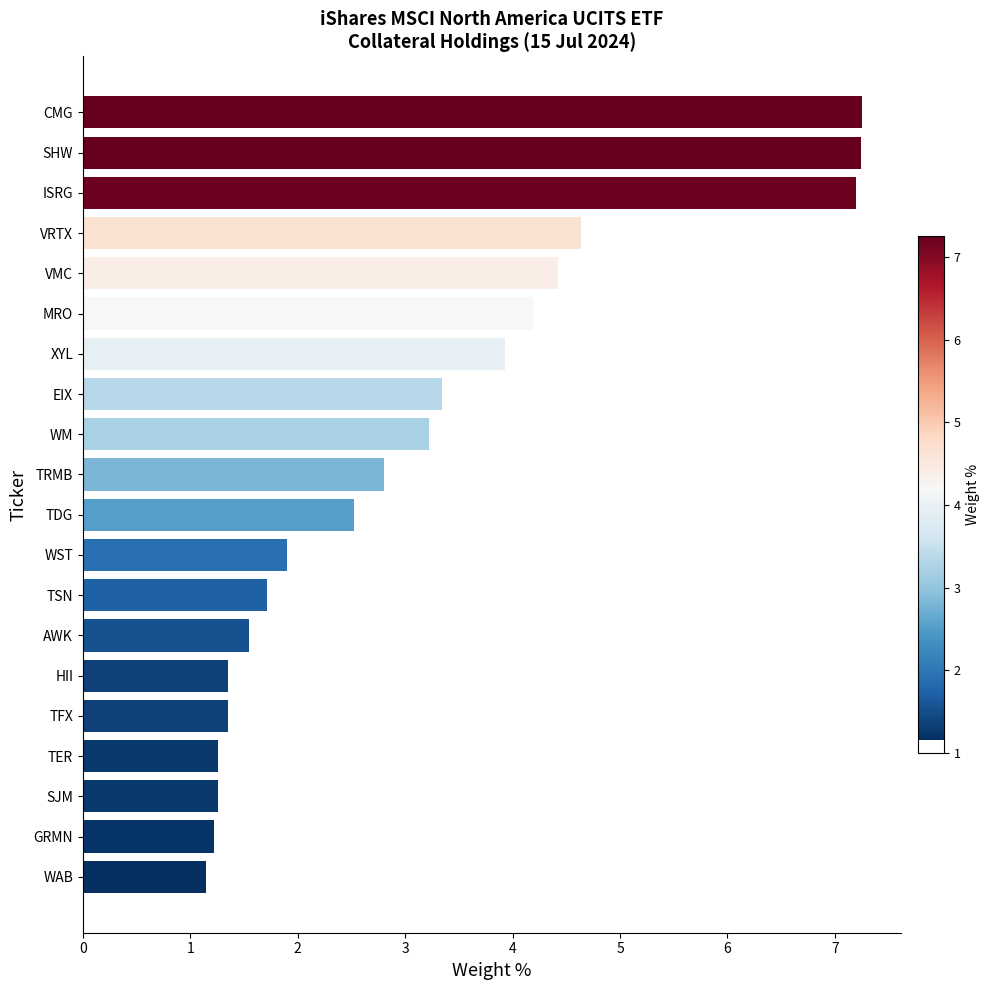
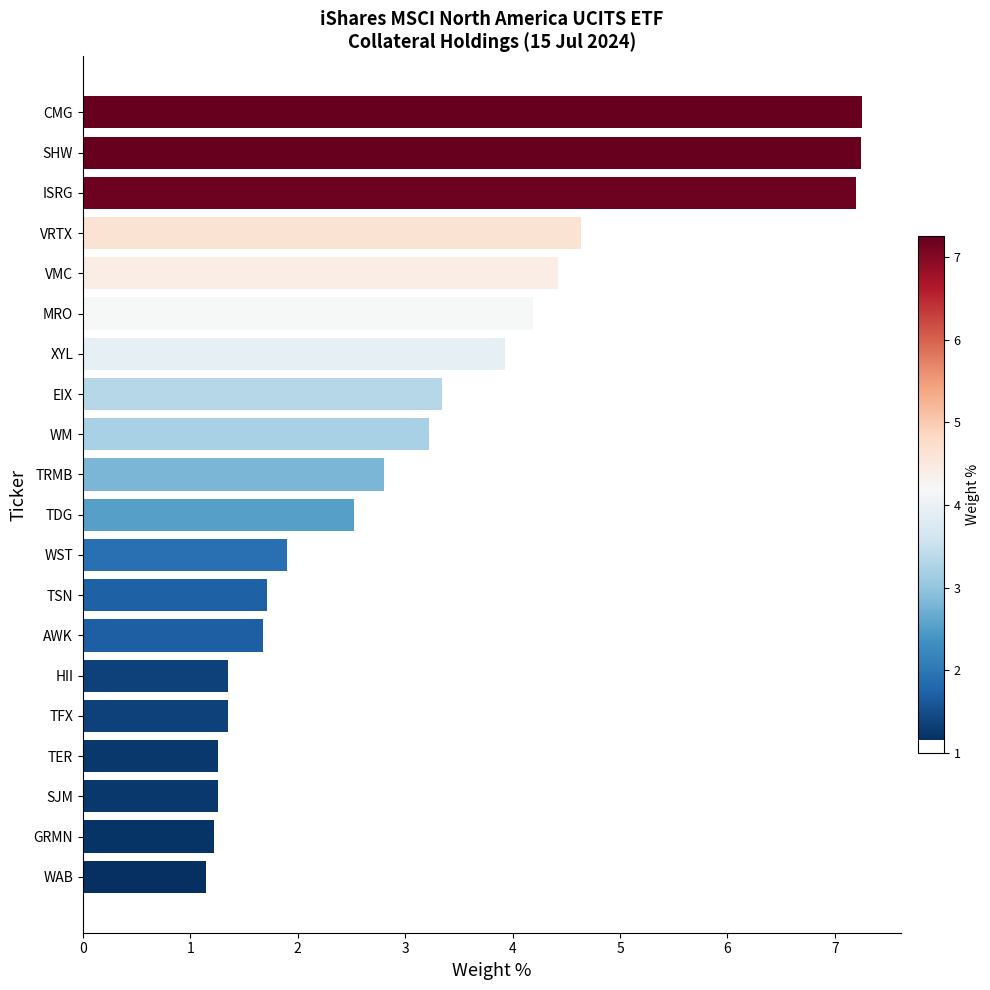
  {
    "CMG": 7.25,
    "SHW": 7.24,
    "ISRG": 7.20,
    "VRTX": 4.64,
    "VMC": 4.42,
    "MRO": 4.19,
    "XYL": 3.93,
    "EIX": 3.34,
    "WM": 3.22,
    "TRMB": 2.80,
    "TDG": 2.52,
    "WST": 1.90,
    "TSN": 1.71,
-   "AWK": 1.55,
+   "AWK": 1.68,
    "HII": 1.35,
    "TFX": 1.35,
    "TER": 1.26,
    "SJM": 1.26,
    "GRMN": 1.22,
    "WAB": 1.15
  }
